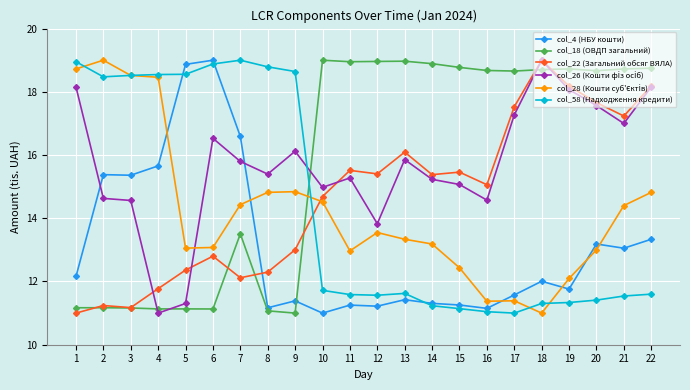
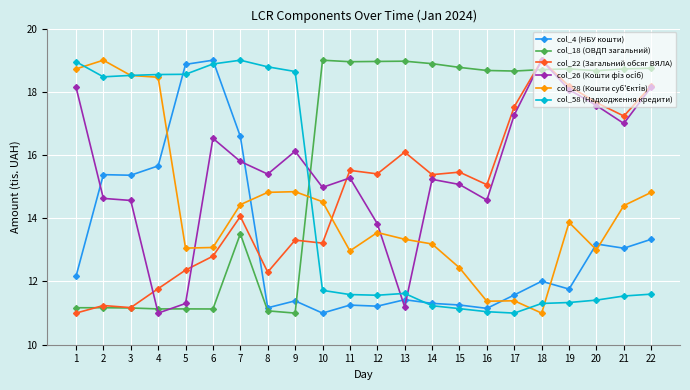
  {
    "col_18 (ОВДП загальний)": {
      "1": 11.2,
      "4": 11.1,
      "5": 11.1,
      "6": 11.1,
      "7": 13.5,
      "8": 11.1,
      "9": 11.0,
      "10": 19.0,
      "11": 19.0,
      "12": 19.0,
      "13": 19.0,
      "14": 18.9,
      "15": 18.8,
      "16": 18.7,
      "17": 18.7
    },
    "col_22 (Загальний обсяг ВЯЛА)": {
      "1": 11.0,
      "4": 11.8,
      "5": 12.4,
      "6": 12.8,
-     "7": 12.1,
+     "7": 14.1,
      "8": 12.3,
-     "9": 13.0,
-     "10": 14.7,
+     "9": 13.3,
+     "10": 13.2,
      "11": 15.5,
      "12": 15.4,
      "13": 16.1,
      "14": 15.4,
      "15": 15.5,
      "16": 15.1,
      "17": 17.5,
      "21": 17.2
    },
    "col_26 (Кошти фіз осіб)": {
      "1": 18.2,
      "2": 14.6,
      "3": 14.6,
      "4": 11.0,
      "5": 11.3,
      "6": 16.5,
      "7": 15.8,
      "8": 15.4,
      "9": 16.1,
      "10": 15.0,
      "11": 15.3,
      "12": 13.8,
-     "13": 15.9,
+     "13": 11.2,
      "14": 15.2,
      "15": 15.1,
      "16": 14.6,
      "17": 17.3,
      "21": 17.0
    },
    "col_28 (Кошти суб'єктів)": {
      "1": 18.7,
      "2": 19.0,
      "4": 18.5,
      "5": 13.1,
      "6": 13.1,
      "7": 14.4,
      "8": 14.8,
      "9": 14.8,
      "10": 14.5,
      "11": 13.0,
      "12": 13.5,
      "13": 13.3,
      "14": 13.2,
      "15": 12.4,
      "16": 11.4,
      "17": 11.4,
      "18": 11.0,
-     "19": 12.1,
+     "19": 13.9,
      "20": 13.0,
      "21": 14.4,
      "22": 14.8
    }
  }
